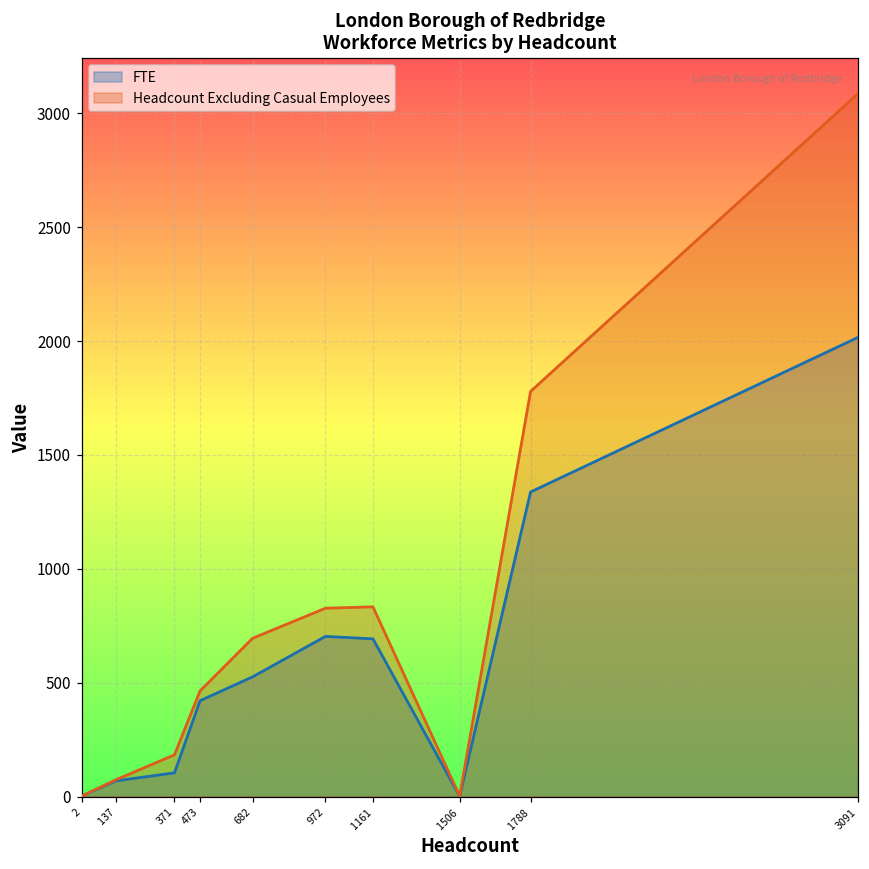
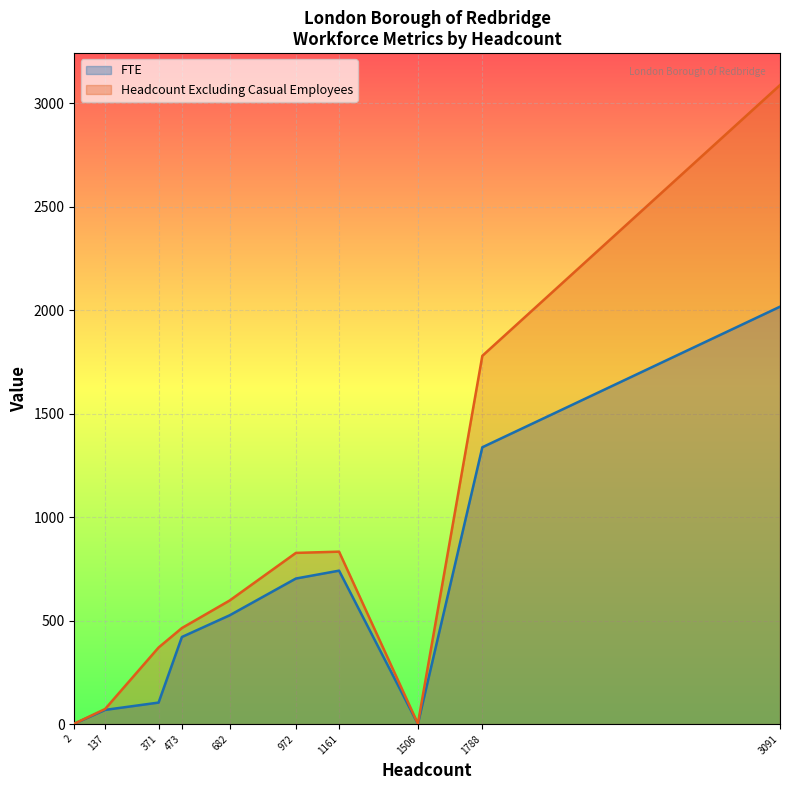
  {
    "FTE": {
      "371": 100,
      "473": 420,
      "682": 530,
      "972": 700,
-     "1161": 690,
+     "1161": 740,
      "1788": 1340,
      "3091": 2020
    },
    "Headcount Excluding Casual Employees": {
-     "371": 180,
+     "371": 370,
      "473": 460,
-     "682": 700,
+     "682": 600,
      "972": 830,
      "1161": 830,
      "1788": 1780,
      "3091": 3090
    }
  }
